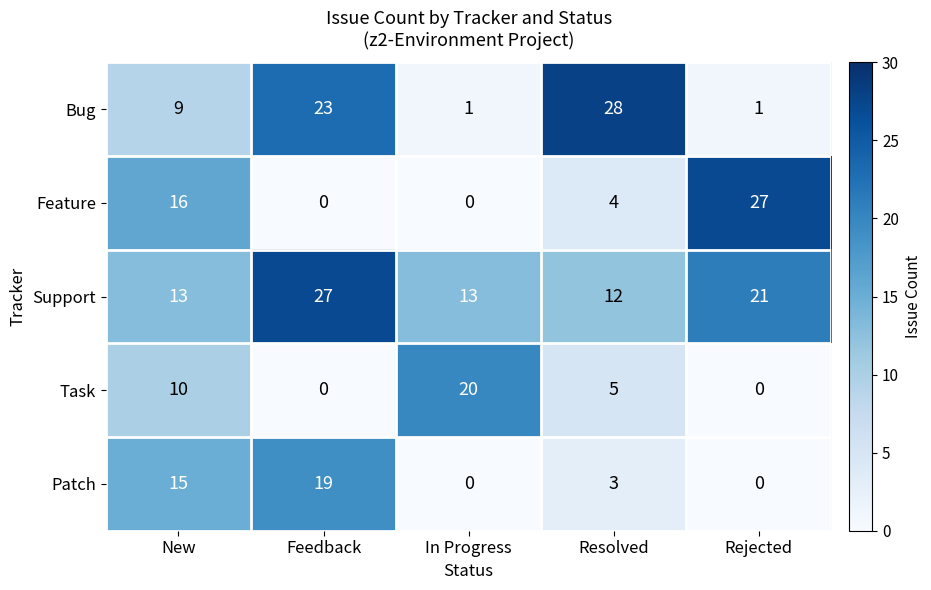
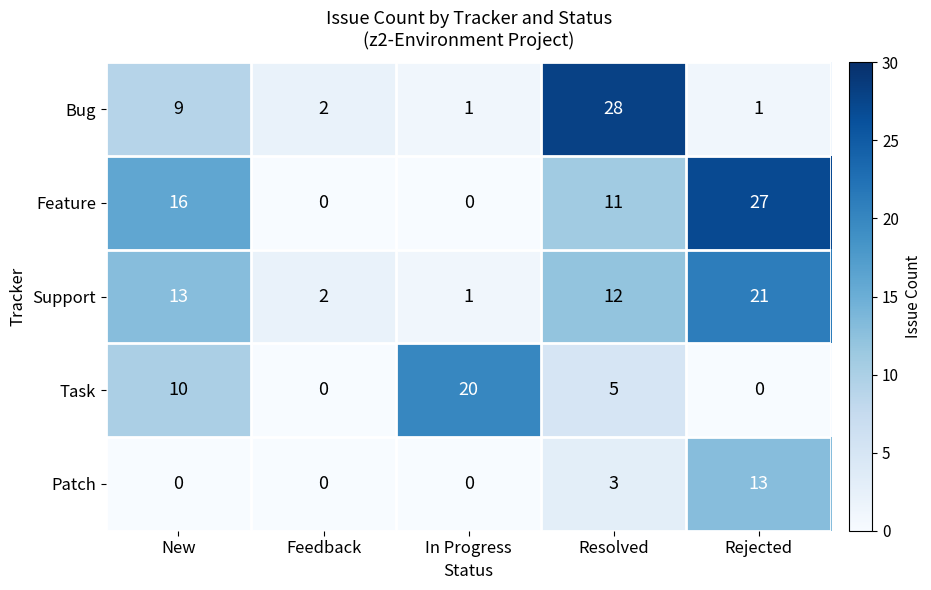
  {
    "Bug": {
      "New": 9,
-     "Feedback": 23,
+     "Feedback": 2,
      "In Progress": 1,
      "Resolved": 28,
      "Rejected": 1
    },
    "Feature": {
      "New": 16,
      "Feedback": 0,
      "In Progress": 0,
-     "Resolved": 4,
+     "Resolved": 11,
      "Rejected": 27
    },
    "Support": {
      "New": 13,
-     "Feedback": 27,
-     "In Progress": 13,
+     "Feedback": 2,
+     "In Progress": 1,
      "Resolved": 12,
      "Rejected": 21
    },
    "Task": {
      "New": 10,
      "Feedback": 0,
      "In Progress": 20,
      "Resolved": 5,
      "Rejected": 0
    },
    "Patch": {
-     "New": 15,
-     "Feedback": 19,
+     "New": 0,
+     "Feedback": 0,
      "In Progress": 0,
      "Resolved": 3,
-     "Rejected": 0
+     "Rejected": 13
    }
  }
